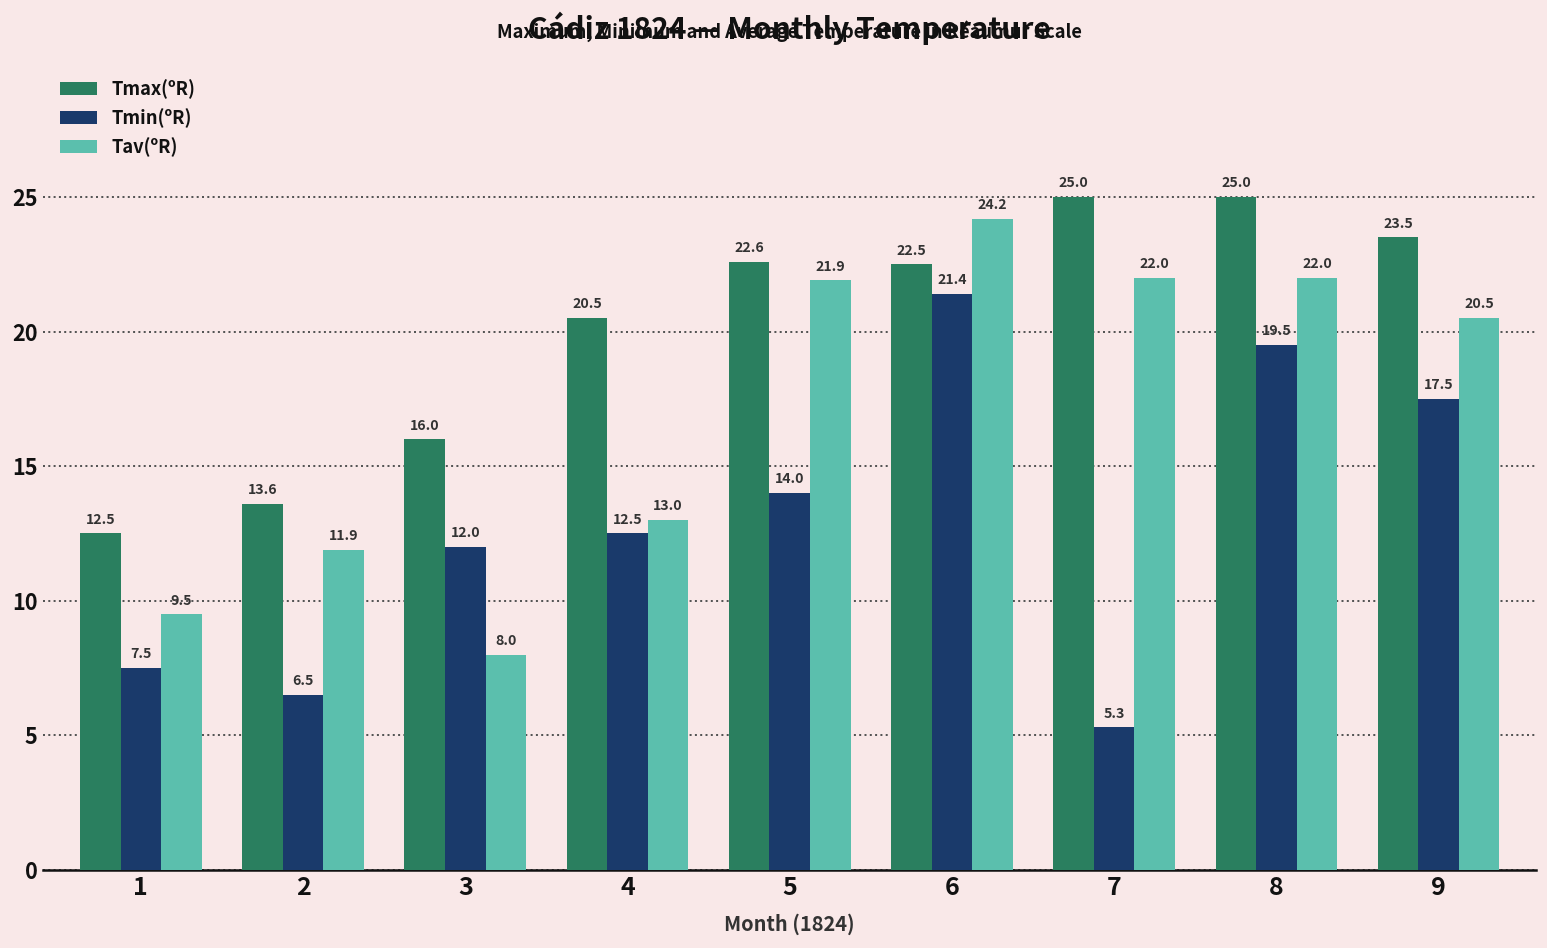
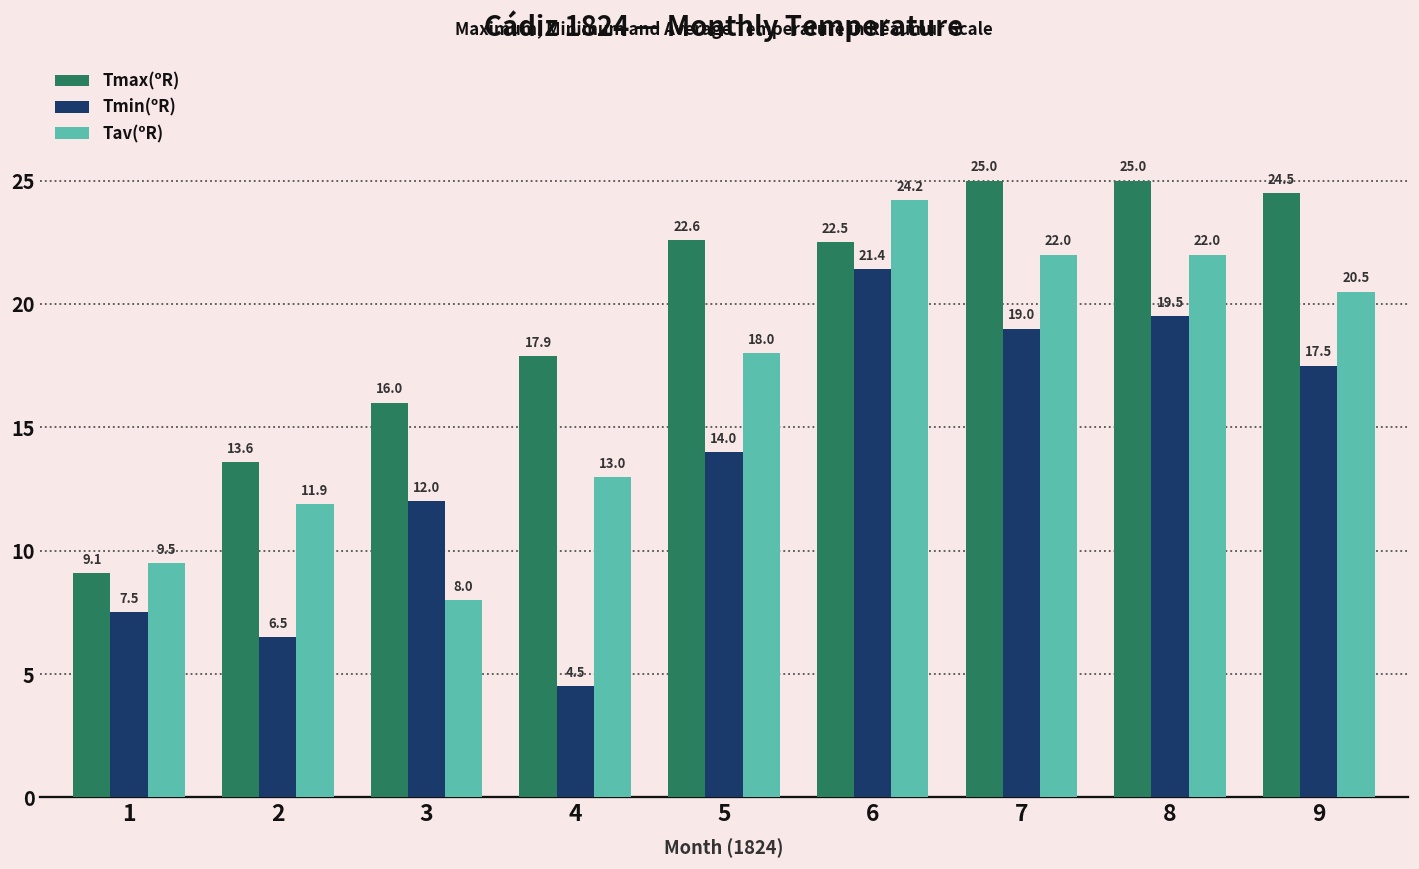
  {
    "Tmax(ºR)": {
-     "1": 12.5,
+     "1": 9.1,
      "2": 13.6,
      "3": 16.0,
-     "4": 20.5,
+     "4": 17.9,
      "5": 22.6,
      "6": 22.5,
      "7": 25.0,
      "8": 25.0,
-     "9": 23.5
+     "9": 24.5
    },
    "Tmin(ºR)": {
      "1": 7.5,
      "2": 6.5,
      "3": 12.0,
-     "4": 12.5,
+     "4": 4.5,
      "5": 14.0,
      "6": 21.4,
-     "7": 5.3,
+     "7": 19.0,
      "8": 19.5,
      "9": 17.5
    },
    "Tav(ºR)": {
      "1": 9.5,
      "2": 11.9,
      "3": 8.0,
      "4": 13.0,
-     "5": 21.9,
+     "5": 18.0,
      "6": 24.2,
      "7": 22.0,
      "8": 22.0,
      "9": 20.5
    }
  }
